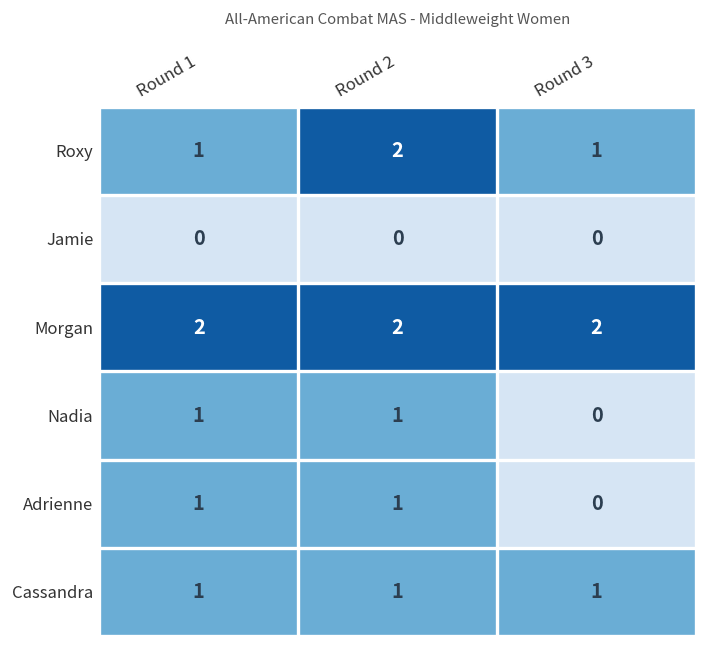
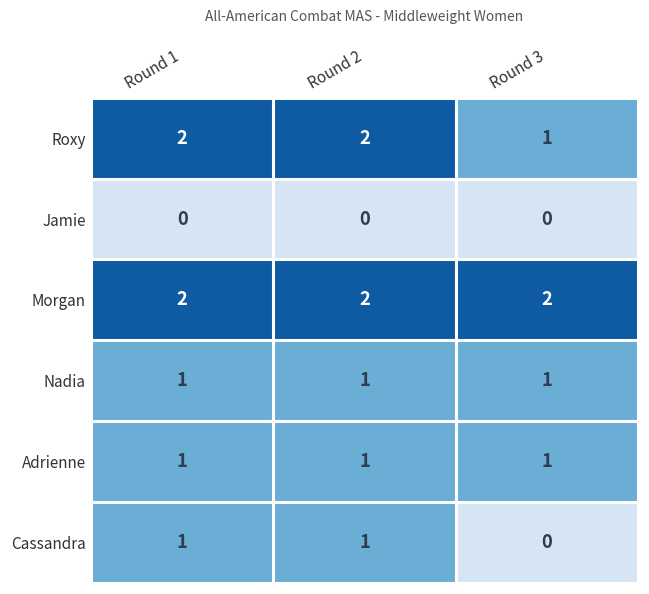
  {
    "Roxy": {
-     "Round 1": 1,
+     "Round 1": 2,
      "Round 2": 2,
      "Round 3": 1
    },
    "Jamie": {
      "Round 1": 0,
      "Round 2": 0,
      "Round 3": 0
    },
    "Morgan": {
      "Round 1": 2,
      "Round 2": 2,
      "Round 3": 2
    },
    "Nadia": {
      "Round 1": 1,
      "Round 2": 1,
-     "Round 3": 0
+     "Round 3": 1
    },
    "Adrienne": {
      "Round 1": 1,
      "Round 2": 1,
-     "Round 3": 0
+     "Round 3": 1
    },
    "Cassandra": {
      "Round 1": 1,
      "Round 2": 1,
-     "Round 3": 1
+     "Round 3": 0
    }
  }
